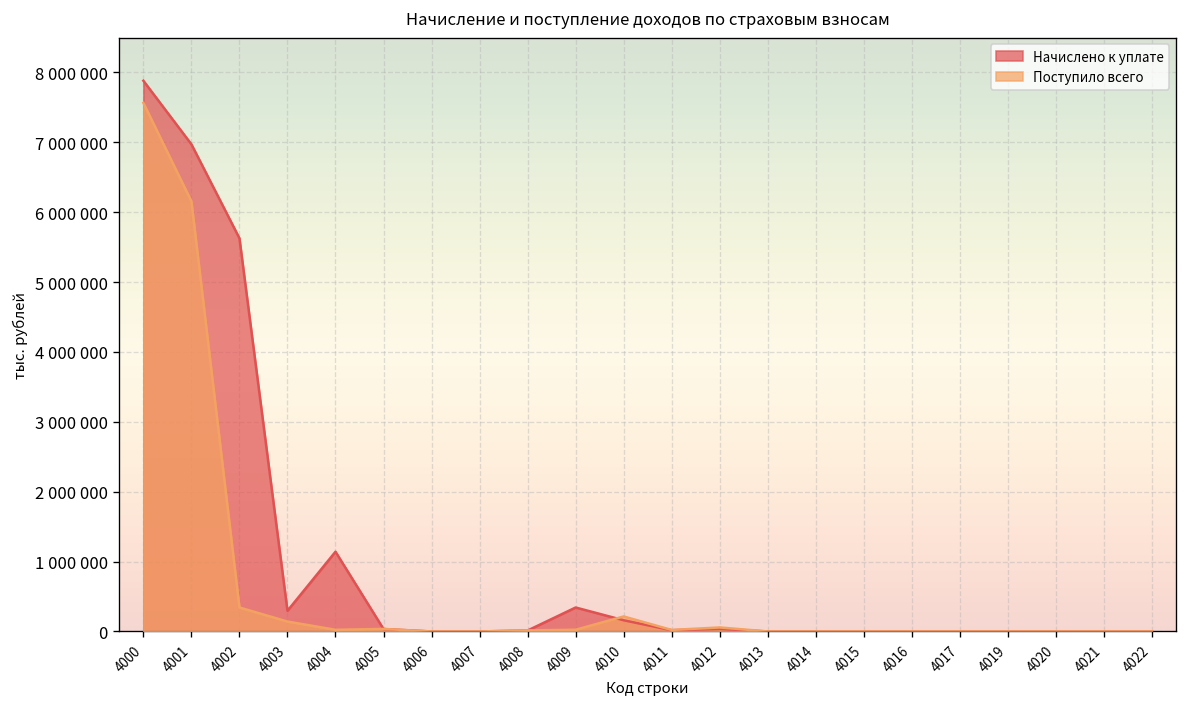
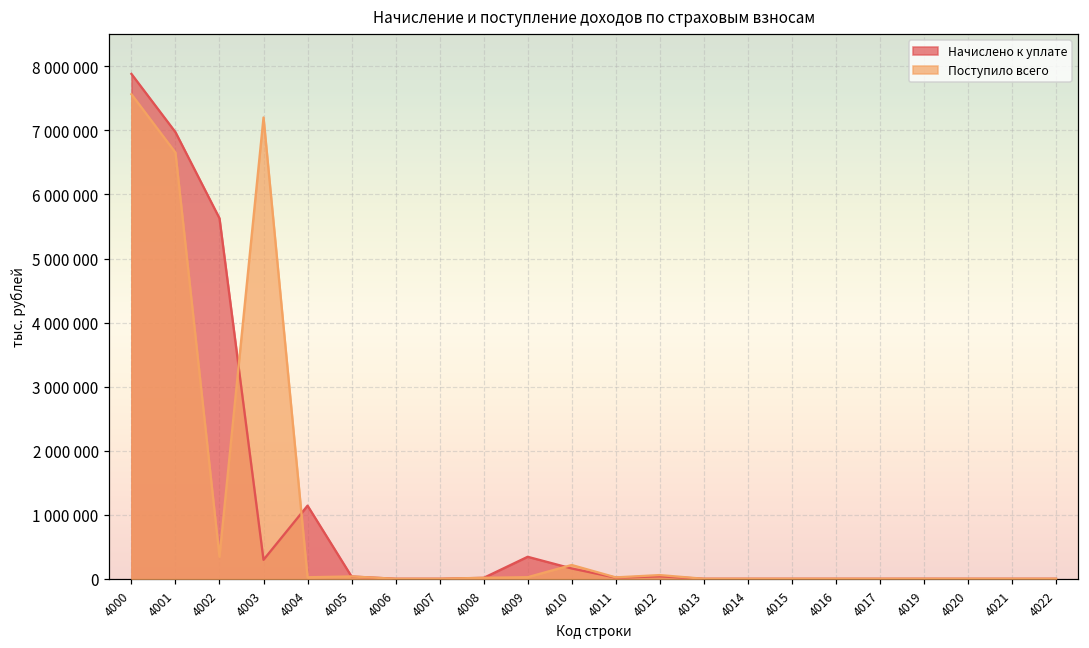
  {
    "Начислено к уплате": {
      "4000": 7900000,
      "4001": 7000000,
      "4002": 5600000,
      "4003": 300000,
      "4004": 1100000,
      "4009": 300000,
      "4010": 200000
    },
    "Поступило всего": {
      "4000": 7600000,
-     "4001": 6200000,
+     "4001": 6700000,
      "4002": 300000,
-     "4003": 100000,
+     "4003": 7200000,
      "4004": 0,
      "4009": 0,
      "4010": 200000
    }
  }
